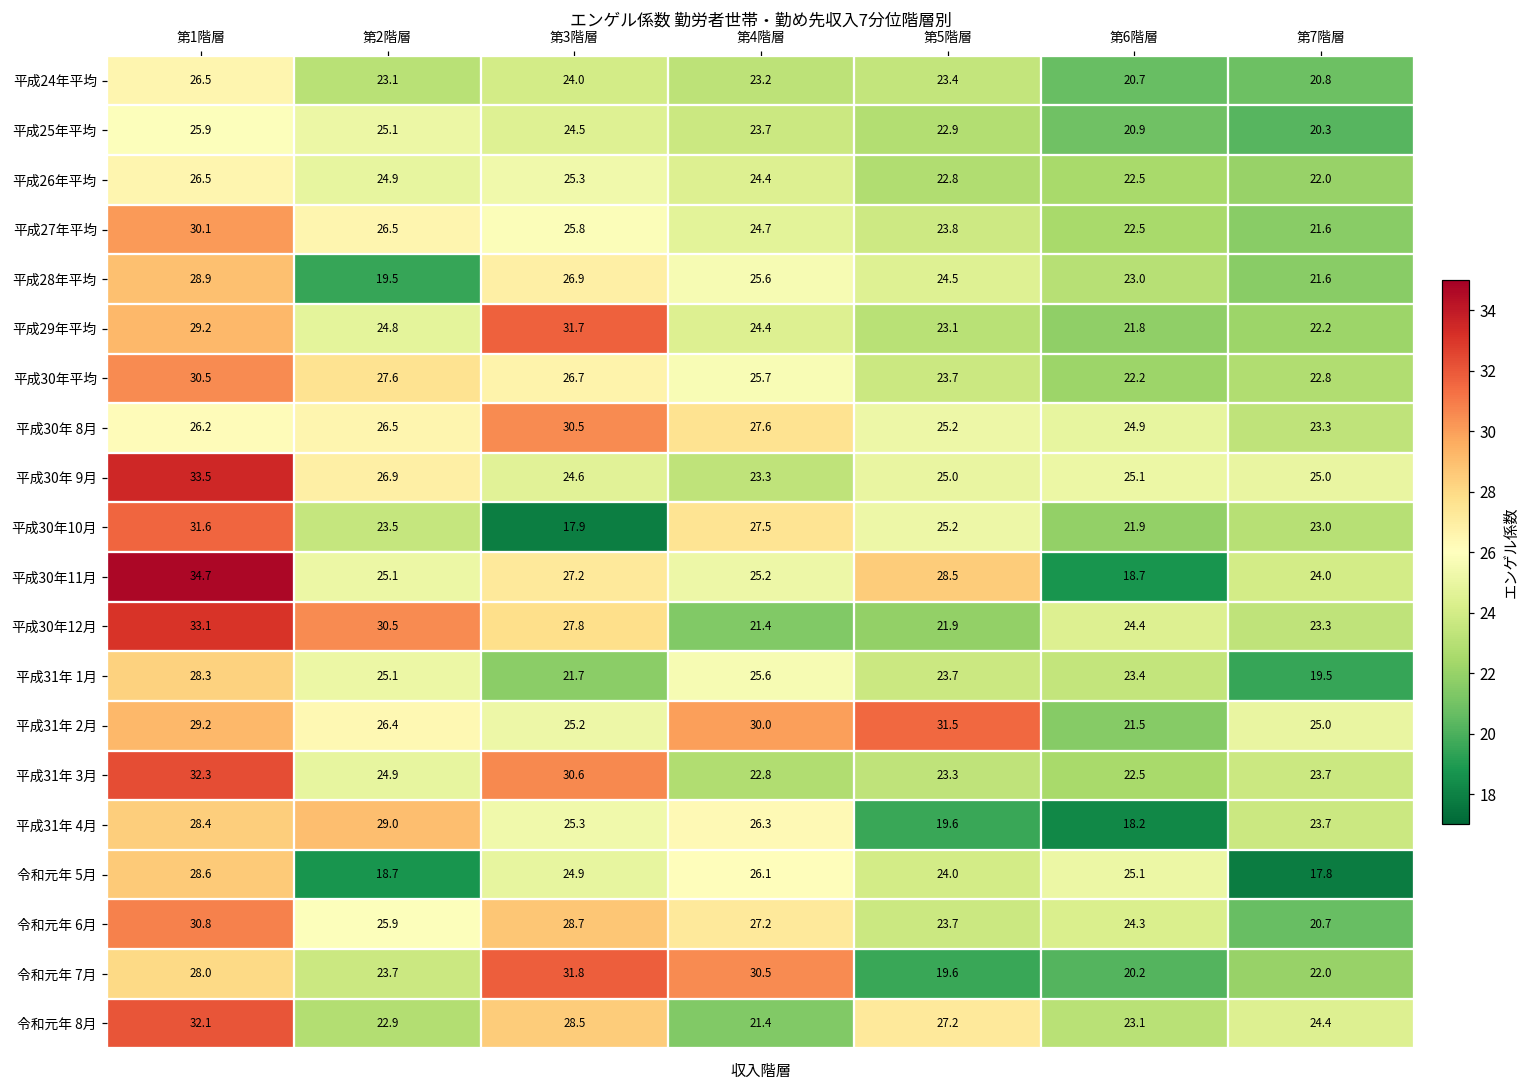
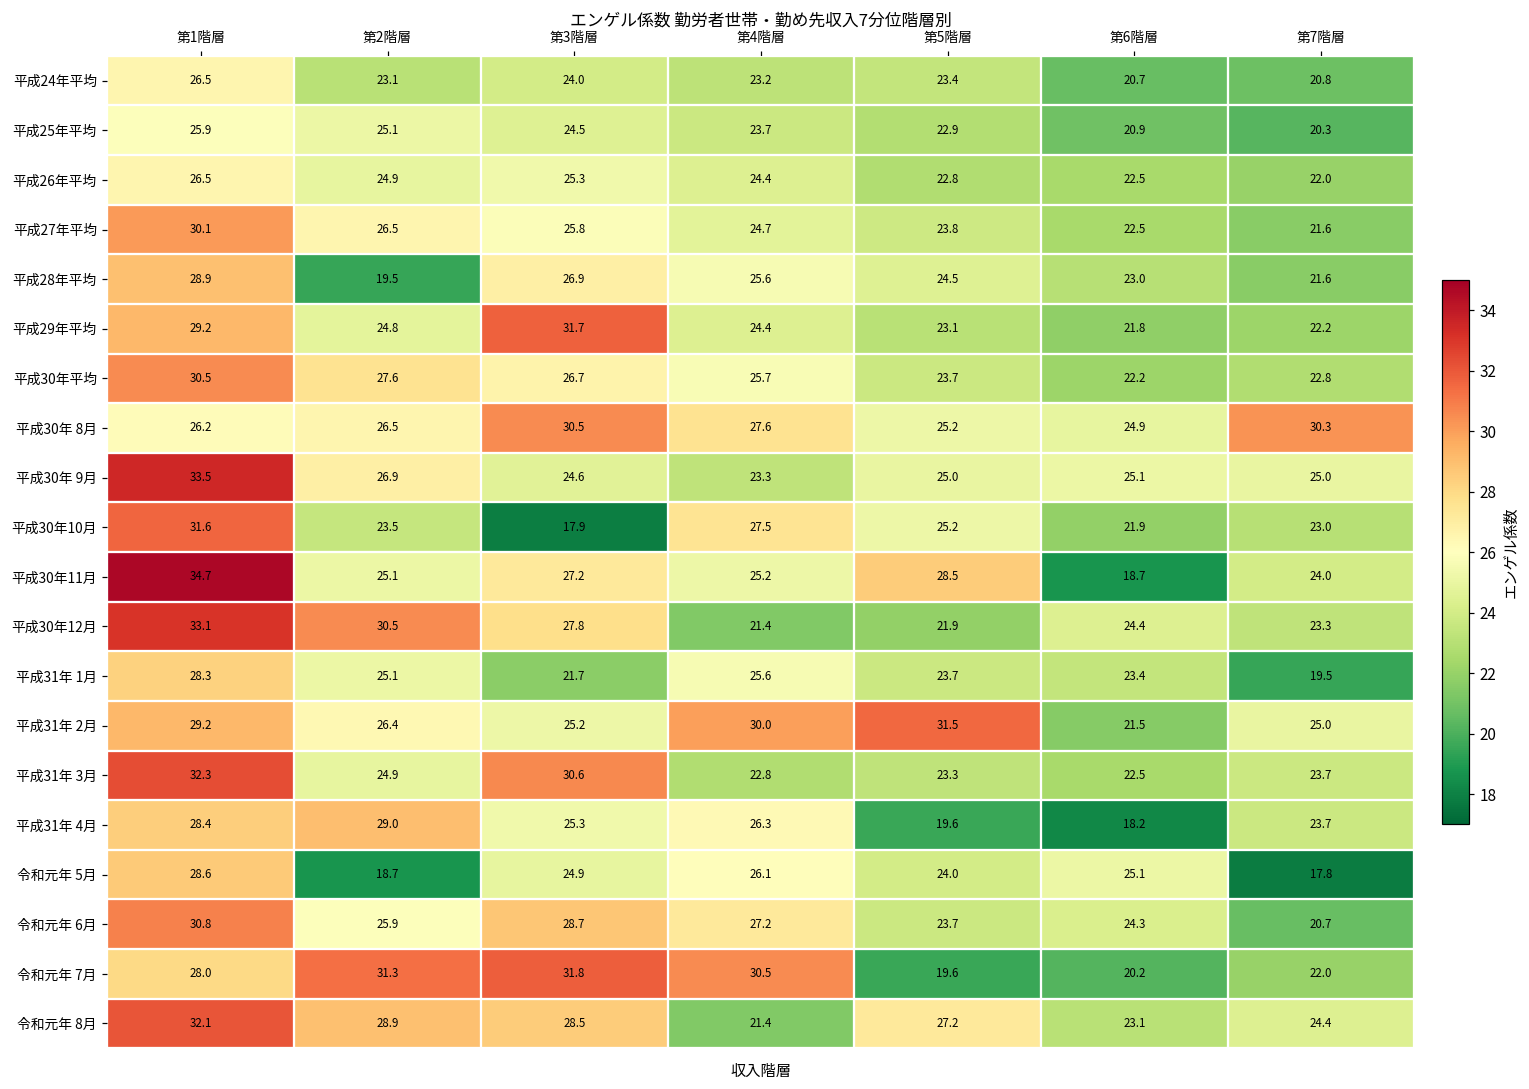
  {
    "平成24年平均": {
      "第1階層": 26.5,
      "第2階層": 23.1,
      "第3階層": 24.0,
      "第4階層": 23.2,
      "第5階層": 23.4,
      "第6階層": 20.7,
      "第7階層": 20.8
    },
    "平成25年平均": {
      "第1階層": 25.9,
      "第2階層": 25.1,
      "第3階層": 24.5,
      "第4階層": 23.7,
      "第5階層": 22.9,
      "第6階層": 20.9,
      "第7階層": 20.3
    },
    "平成26年平均": {
      "第1階層": 26.5,
      "第2階層": 24.9,
      "第3階層": 25.3,
      "第4階層": 24.4,
      "第5階層": 22.8,
      "第6階層": 22.5,
      "第7階層": 22.0
    },
    "平成27年平均": {
      "第1階層": 30.1,
      "第2階層": 26.5,
      "第3階層": 25.8,
      "第4階層": 24.7,
      "第5階層": 23.8,
      "第6階層": 22.5,
      "第7階層": 21.6
    },
    "平成28年平均": {
      "第1階層": 28.9,
      "第2階層": 19.5,
      "第3階層": 26.9,
      "第4階層": 25.6,
      "第5階層": 24.5,
      "第6階層": 23.0,
      "第7階層": 21.6
    },
    "平成29年平均": {
      "第1階層": 29.2,
      "第2階層": 24.8,
      "第3階層": 31.7,
      "第4階層": 24.4,
      "第5階層": 23.1,
      "第6階層": 21.8,
      "第7階層": 22.2
    },
    "平成30年平均": {
      "第1階層": 30.5,
      "第2階層": 27.6,
      "第3階層": 26.7,
      "第4階層": 25.7,
      "第5階層": 23.7,
      "第6階層": 22.2,
      "第7階層": 22.8
    },
    "平成30年 8月": {
      "第1階層": 26.2,
      "第2階層": 26.5,
      "第3階層": 30.5,
      "第4階層": 27.6,
      "第5階層": 25.2,
      "第6階層": 24.9,
-     "第7階層": 23.3
+     "第7階層": 30.3
    },
    "平成30年 9月": {
      "第1階層": 33.5,
      "第2階層": 26.9,
      "第3階層": 24.6,
      "第4階層": 23.3,
      "第5階層": 25.0,
      "第6階層": 25.1,
      "第7階層": 25.0
    },
    "平成30年10月": {
      "第1階層": 31.6,
      "第2階層": 23.5,
      "第3階層": 17.9,
      "第4階層": 27.5,
      "第5階層": 25.2,
      "第6階層": 21.9,
      "第7階層": 23.0
    },
    "平成30年11月": {
      "第1階層": 34.7,
      "第2階層": 25.1,
      "第3階層": 27.2,
      "第4階層": 25.2,
      "第5階層": 28.5,
      "第6階層": 18.7,
      "第7階層": 24.0
    },
    "平成30年12月": {
      "第1階層": 33.1,
      "第2階層": 30.5,
      "第3階層": 27.8,
      "第4階層": 21.4,
      "第5階層": 21.9,
      "第6階層": 24.4,
      "第7階層": 23.3
    },
    "平成31年 1月": {
      "第1階層": 28.3,
      "第2階層": 25.1,
      "第3階層": 21.7,
      "第4階層": 25.6,
      "第5階層": 23.7,
      "第6階層": 23.4,
      "第7階層": 19.5
    },
    "平成31年 2月": {
      "第1階層": 29.2,
      "第2階層": 26.4,
      "第3階層": 25.2,
      "第4階層": 30.0,
      "第5階層": 31.5,
      "第6階層": 21.5,
      "第7階層": 25.0
    },
    "平成31年 3月": {
      "第1階層": 32.3,
      "第2階層": 24.9,
      "第3階層": 30.6,
      "第4階層": 22.8,
      "第5階層": 23.3,
      "第6階層": 22.5,
      "第7階層": 23.7
    },
    "平成31年 4月": {
      "第1階層": 28.4,
      "第2階層": 29.0,
      "第3階層": 25.3,
      "第4階層": 26.3,
      "第5階層": 19.6,
      "第6階層": 18.2,
      "第7階層": 23.7
    },
    "令和元年 5月": {
      "第1階層": 28.6,
      "第2階層": 18.7,
      "第3階層": 24.9,
      "第4階層": 26.1,
      "第5階層": 24.0,
      "第6階層": 25.1,
      "第7階層": 17.8
    },
    "令和元年 6月": {
      "第1階層": 30.8,
      "第2階層": 25.9,
      "第3階層": 28.7,
      "第4階層": 27.2,
      "第5階層": 23.7,
      "第6階層": 24.3,
      "第7階層": 20.7
    },
    "令和元年 7月": {
      "第1階層": 28.0,
-     "第2階層": 23.7,
+     "第2階層": 31.3,
      "第3階層": 31.8,
      "第4階層": 30.5,
      "第5階層": 19.6,
      "第6階層": 20.2,
      "第7階層": 22.0
    },
    "令和元年 8月": {
      "第1階層": 32.1,
-     "第2階層": 22.9,
+     "第2階層": 28.9,
      "第3階層": 28.5,
      "第4階層": 21.4,
      "第5階層": 27.2,
      "第6階層": 23.1,
      "第7階層": 24.4
    }
  }
